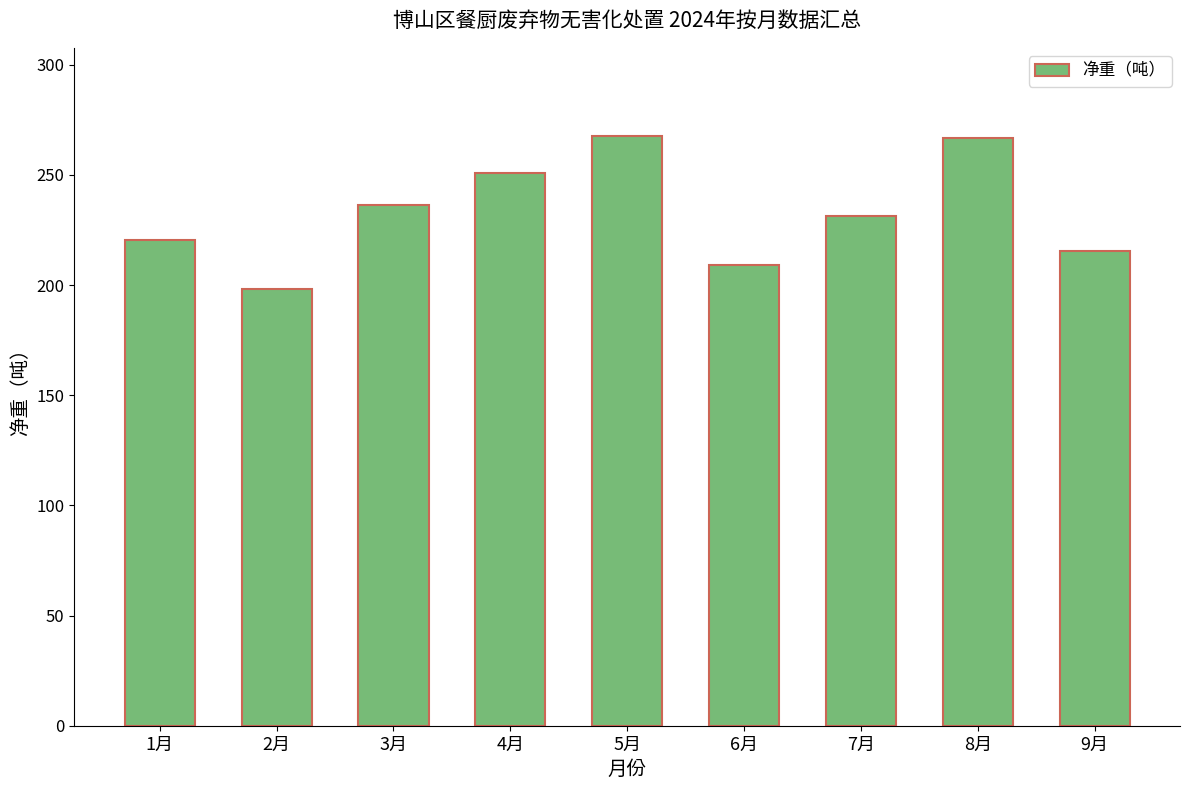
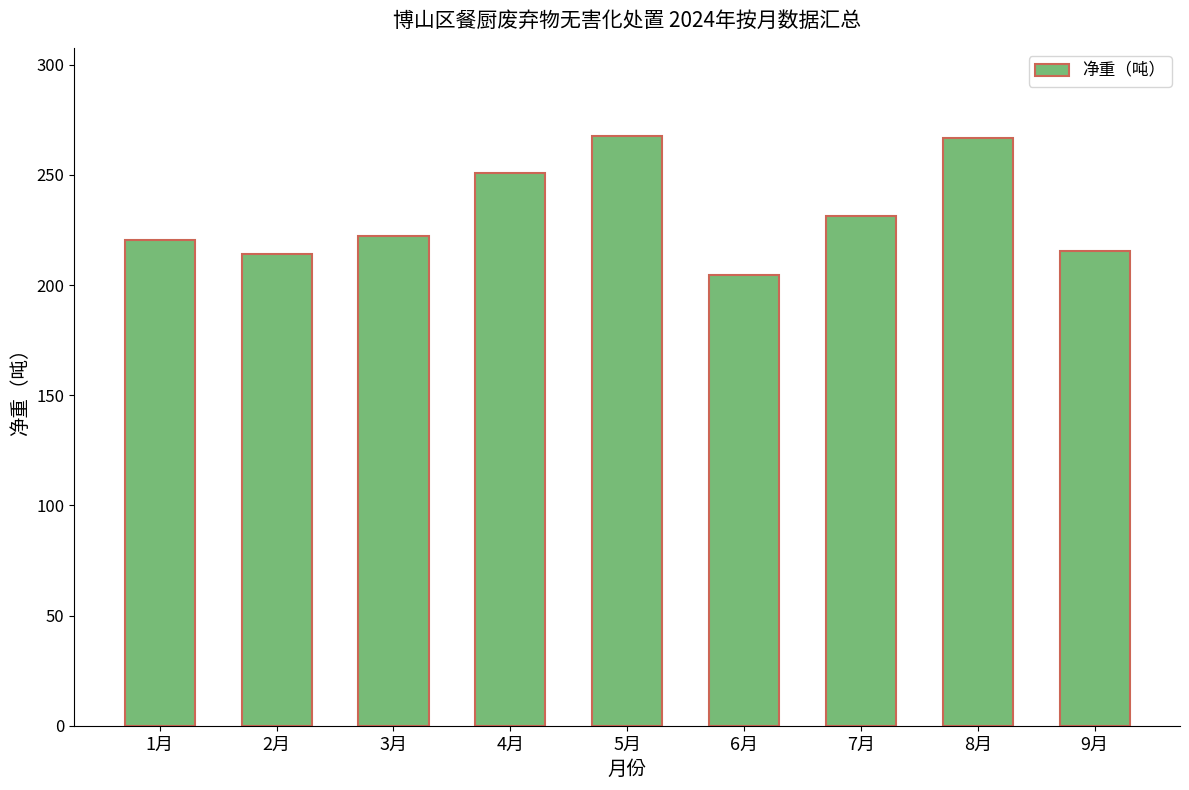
  {
    "1月": 220,
-   "2月": 198,
-   "3月": 237,
+   "2月": 214,
+   "3月": 222,
    "4月": 251,
    "5月": 268,
-   "6月": 209,
+   "6月": 205,
    "7月": 231,
    "8月": 267,
    "9月": 216
  }
